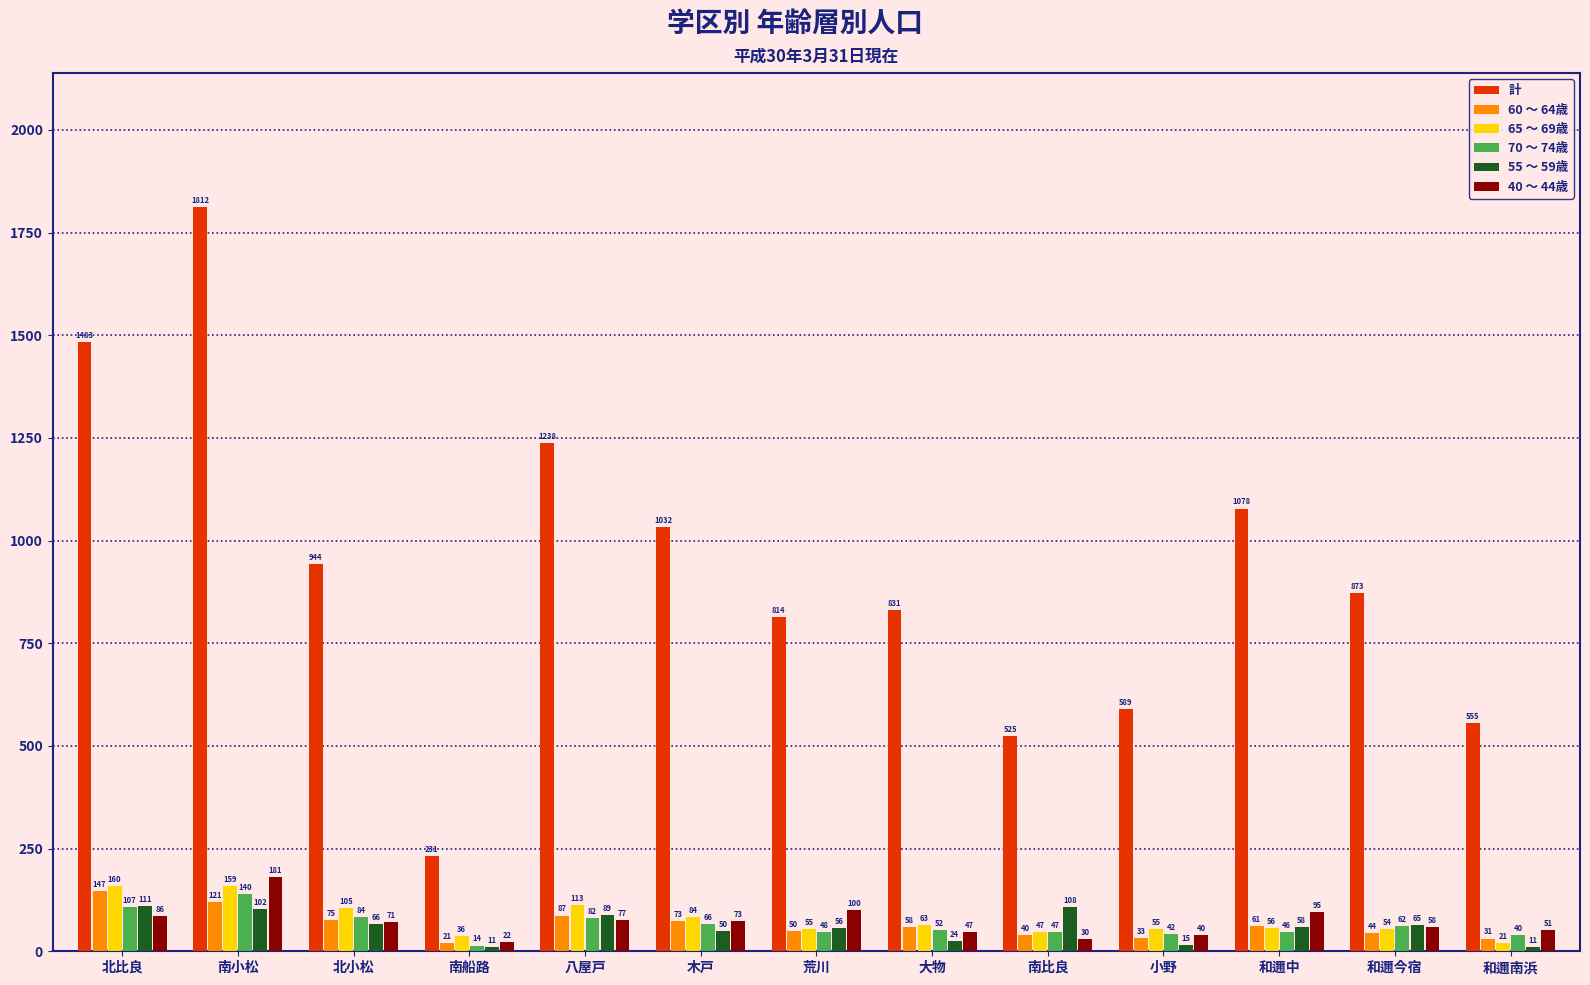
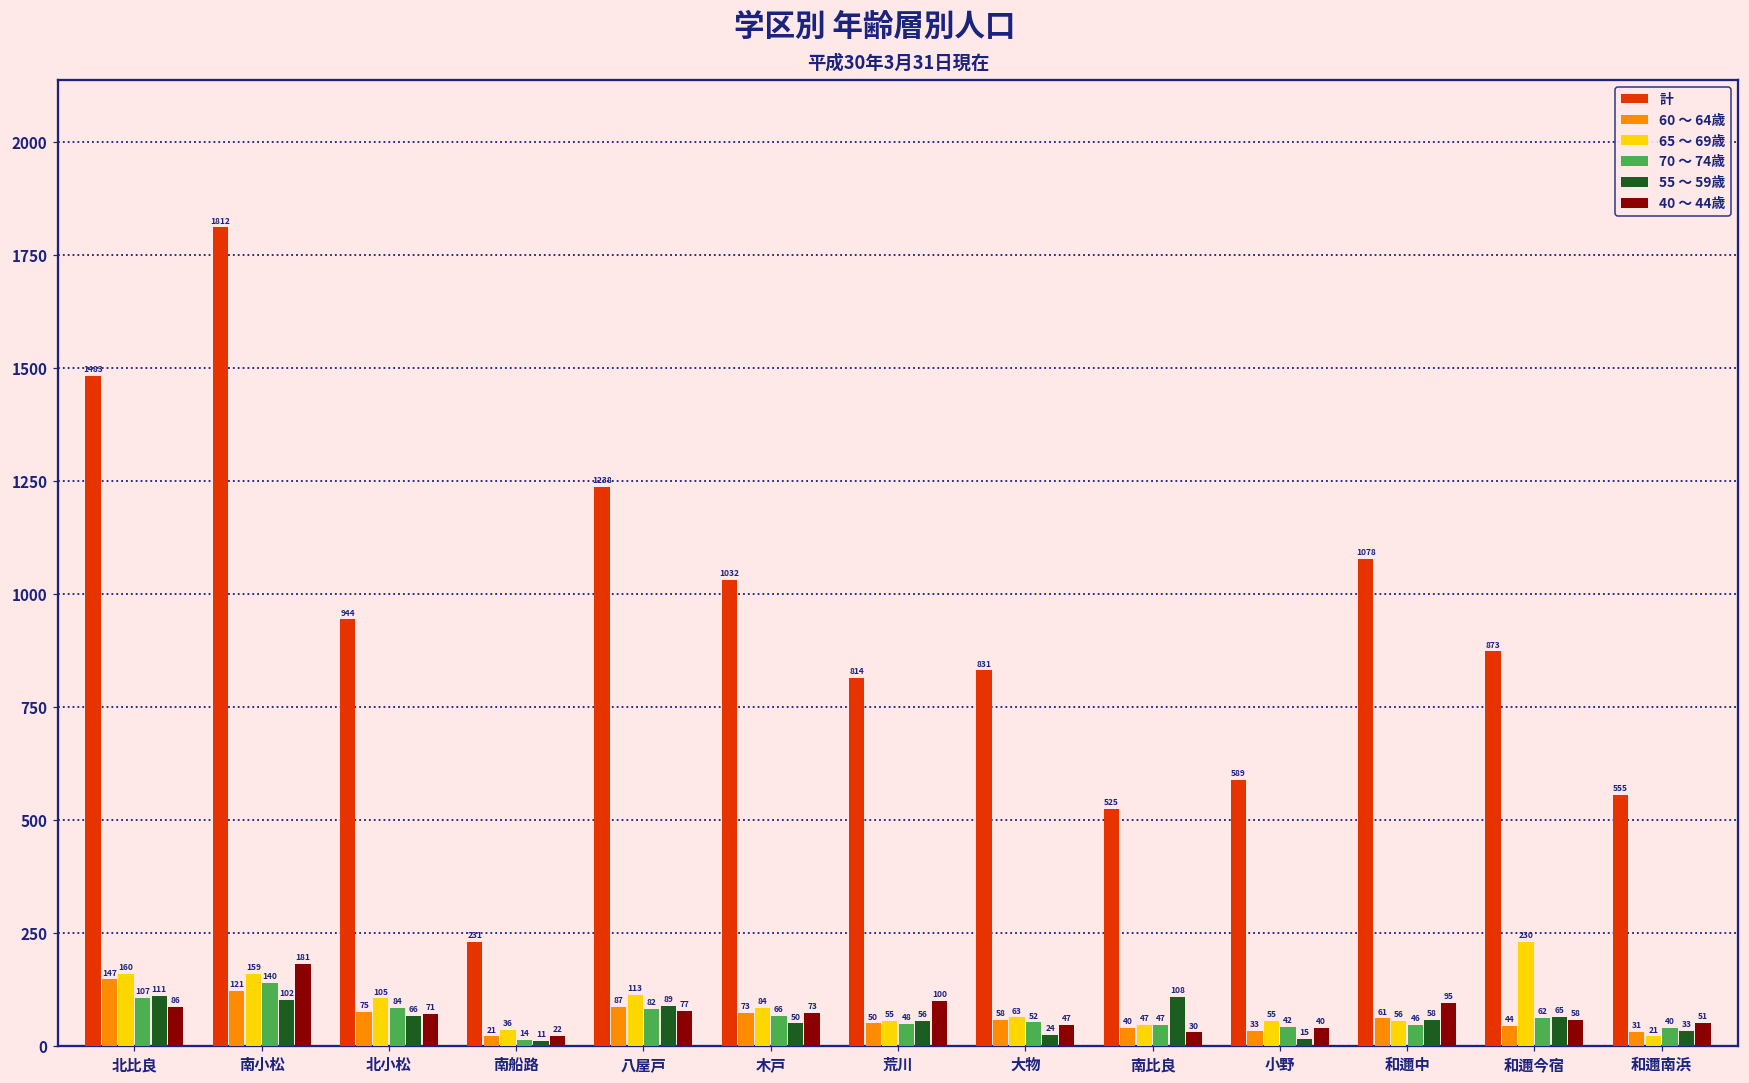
  {
    "計": {
      "北比良": 1483,
      "南小松": 1812,
      "北小松": 944,
      "南船路": 231,
      "八屋戸": 1238,
      "木戸": 1032,
      "荒川": 814,
      "大物": 831,
      "南比良": 525,
      "小野": 589,
      "和邇中": 1078,
      "和邇今宿": 873,
      "和邇南浜": 555
    },
    "60 ～ 64歳": {
      "北比良": 147,
      "南小松": 121,
      "北小松": 75,
      "南船路": 21,
      "八屋戸": 87,
      "木戸": 73,
      "荒川": 50,
      "大物": 58,
      "南比良": 40,
      "小野": 33,
      "和邇中": 61,
      "和邇今宿": 44,
      "和邇南浜": 31
    },
    "65 ～ 69歳": {
      "北比良": 160,
      "南小松": 159,
      "北小松": 105,
      "南船路": 36,
      "八屋戸": 113,
      "木戸": 84,
      "荒川": 55,
      "大物": 63,
      "南比良": 47,
      "小野": 55,
      "和邇中": 56,
-     "和邇今宿": 54,
+     "和邇今宿": 230,
      "和邇南浜": 21
    },
    "70 ～ 74歳": {
      "北比良": 107,
      "南小松": 140,
      "北小松": 84,
      "南船路": 14,
      "八屋戸": 82,
      "木戸": 66,
      "荒川": 48,
      "大物": 52,
      "南比良": 47,
      "小野": 42,
      "和邇中": 46,
      "和邇今宿": 62,
      "和邇南浜": 40
    },
    "55 ～ 59歳": {
      "北比良": 111,
      "南小松": 102,
      "北小松": 66,
      "南船路": 11,
      "八屋戸": 89,
      "木戸": 50,
      "荒川": 56,
      "大物": 24,
      "南比良": 108,
      "小野": 15,
      "和邇中": 58,
      "和邇今宿": 65,
-     "和邇南浜": 11
+     "和邇南浜": 33
    },
    "40 ～ 44歳": {
      "北比良": 86,
      "南小松": 181,
      "北小松": 71,
      "南船路": 22,
      "八屋戸": 77,
      "木戸": 73,
      "荒川": 100,
      "大物": 47,
      "南比良": 30,
      "小野": 40,
      "和邇中": 95,
      "和邇今宿": 58,
      "和邇南浜": 51
    }
  }
